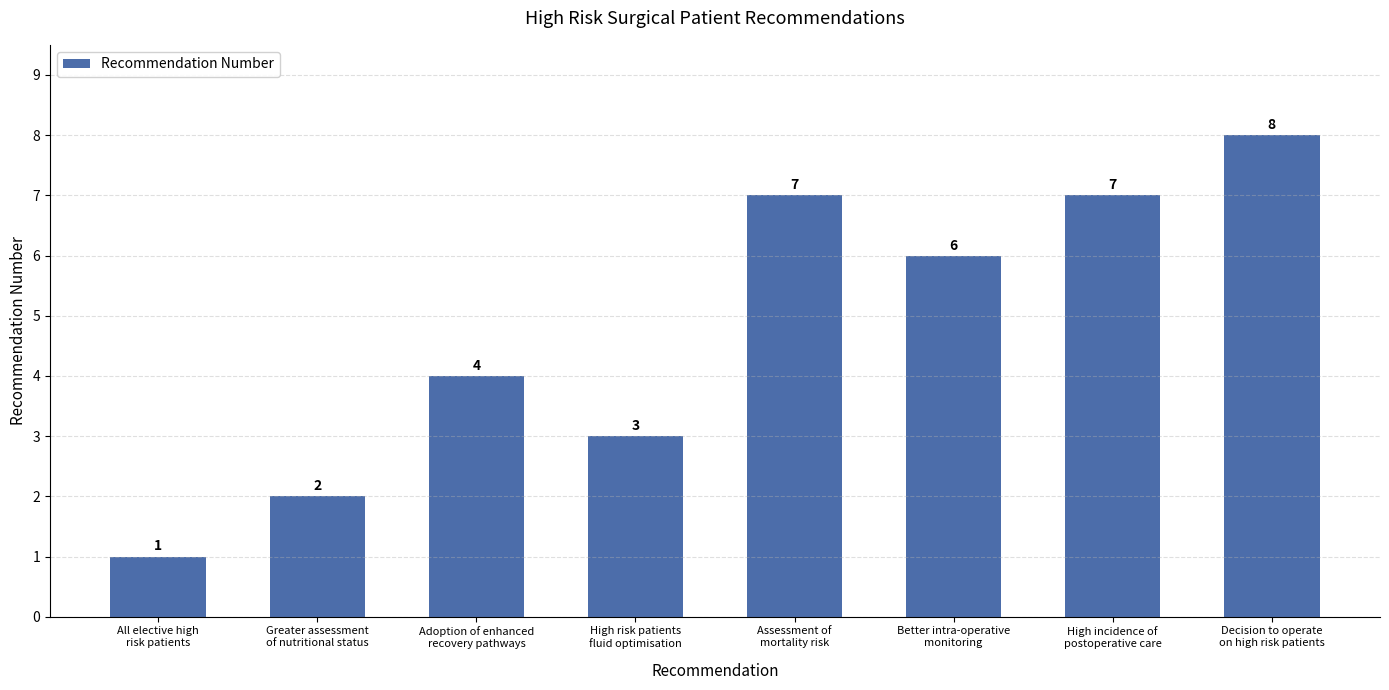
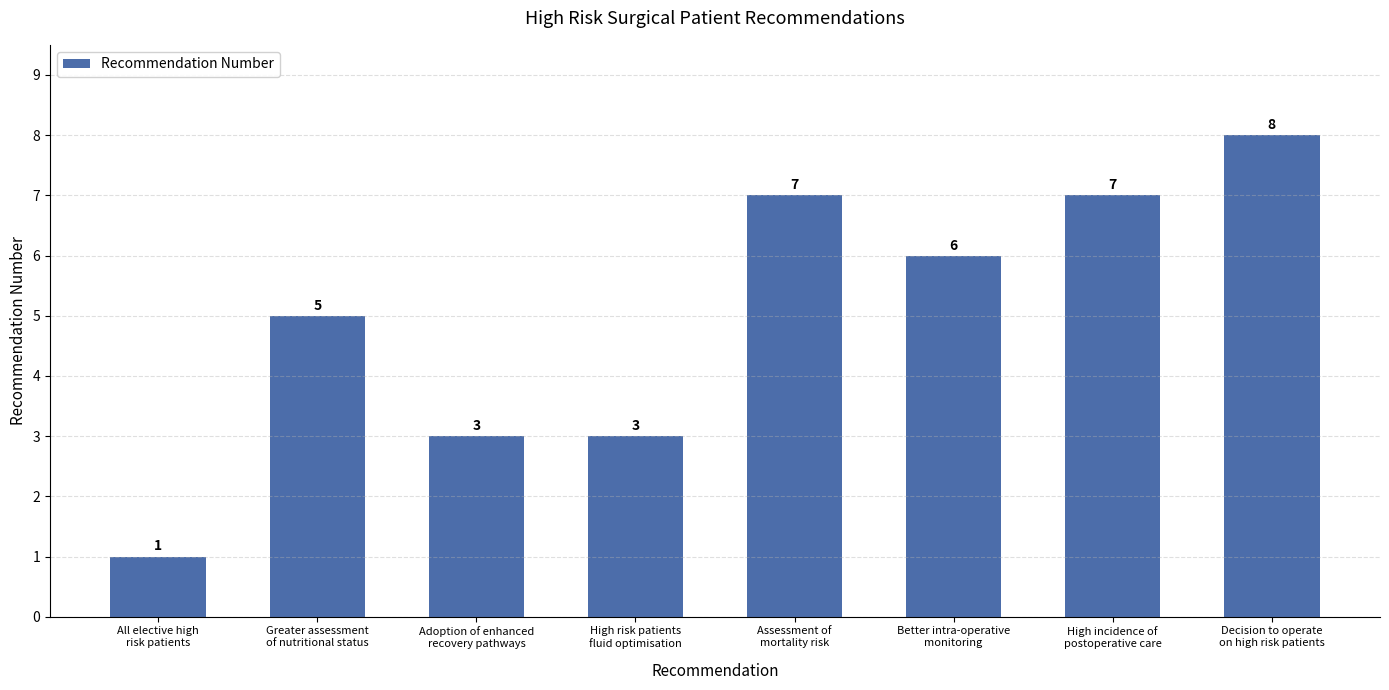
  {
    "All elective high risk patients": 1,
-   "Greater assessment of nutritional status": 2,
-   "Adoption of enhanced recovery pathways": 4,
+   "Greater assessment of nutritional status": 5,
+   "Adoption of enhanced recovery pathways": 3,
    "High risk patients fluid optimisation": 3,
    "Assessment of mortality risk": 7,
    "Better intra-operative monitoring": 6,
    "High incidence of postoperative care": 7,
    "Decision to operate on high risk patients": 8
  }
